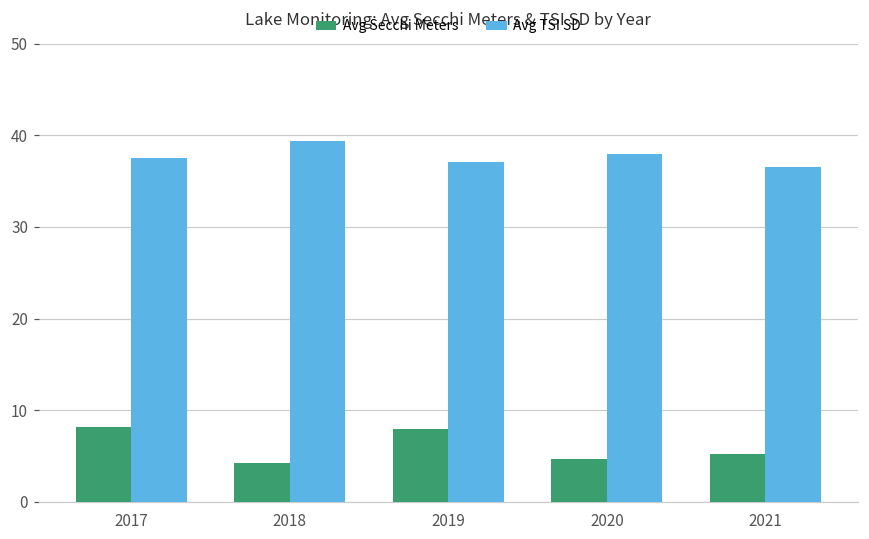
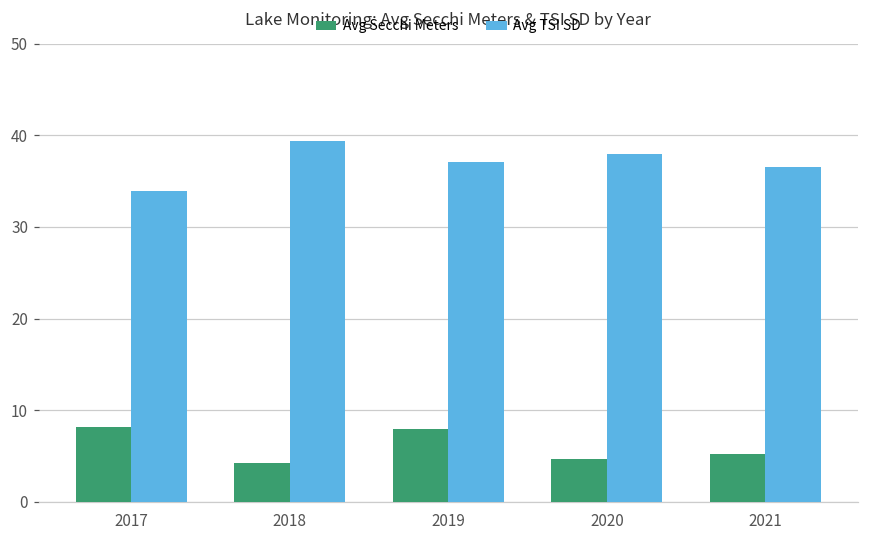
  {
    "Avg Secchi Meters": {
      "2017": 8,
      "2018": 4,
      "2019": 8,
      "2020": 5,
      "2021": 5
    },
    "Avg TSI SD": {
-     "2017": 38,
+     "2017": 34,
      "2018": 39,
      "2019": 37,
      "2020": 38,
      "2021": 37
    }
  }
